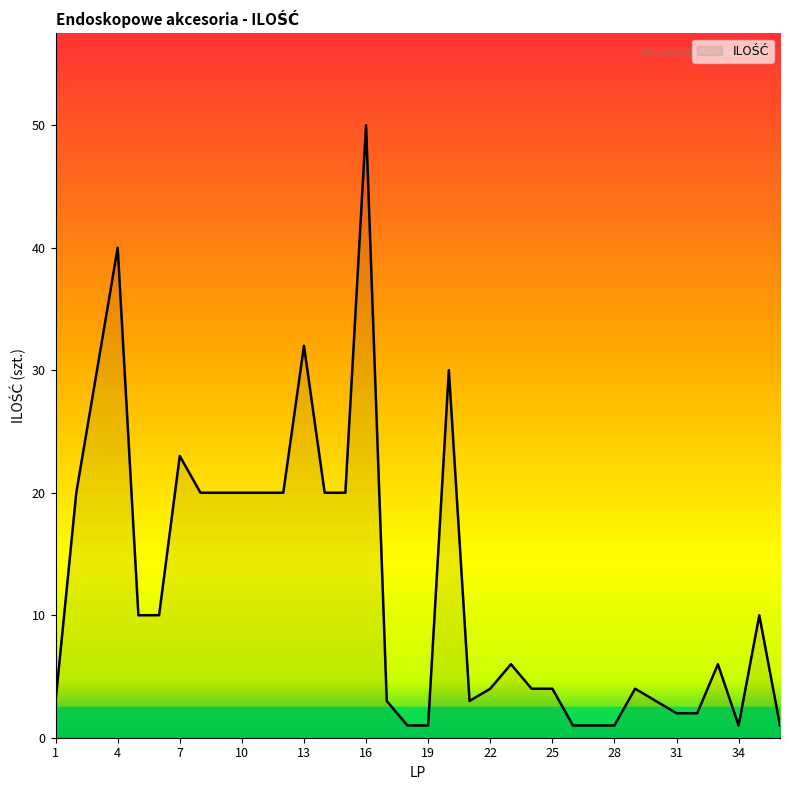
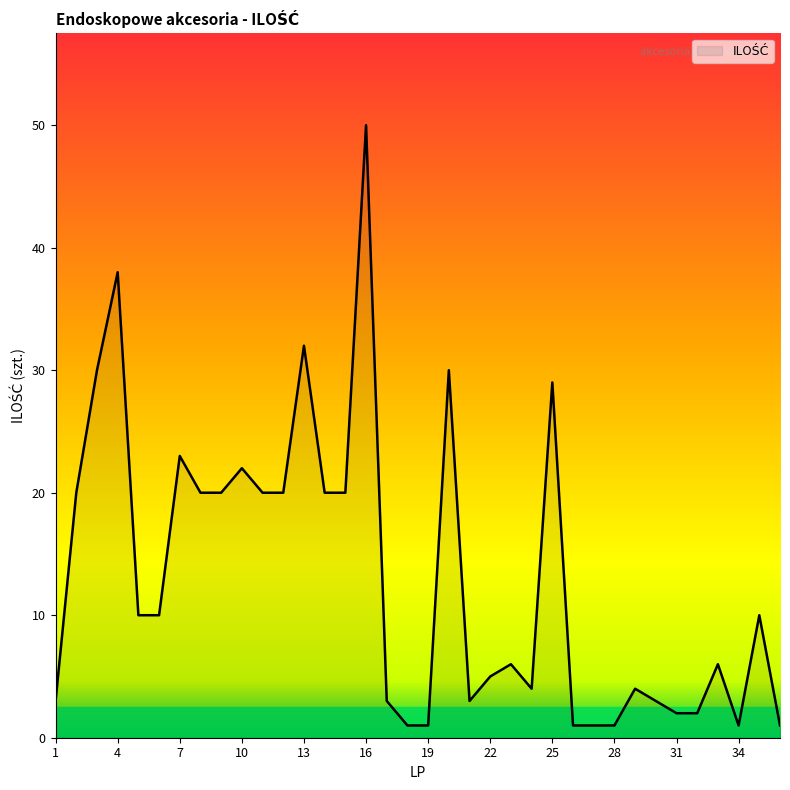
  {
    "1": 3,
-   "4": 40,
+   "4": 38,
    "7": 23,
-   "10": 20,
+   "10": 22,
    "13": 32,
    "16": 50,
-   "22": 4,
-   "25": 4
+   "22": 5,
+   "25": 29
  }
